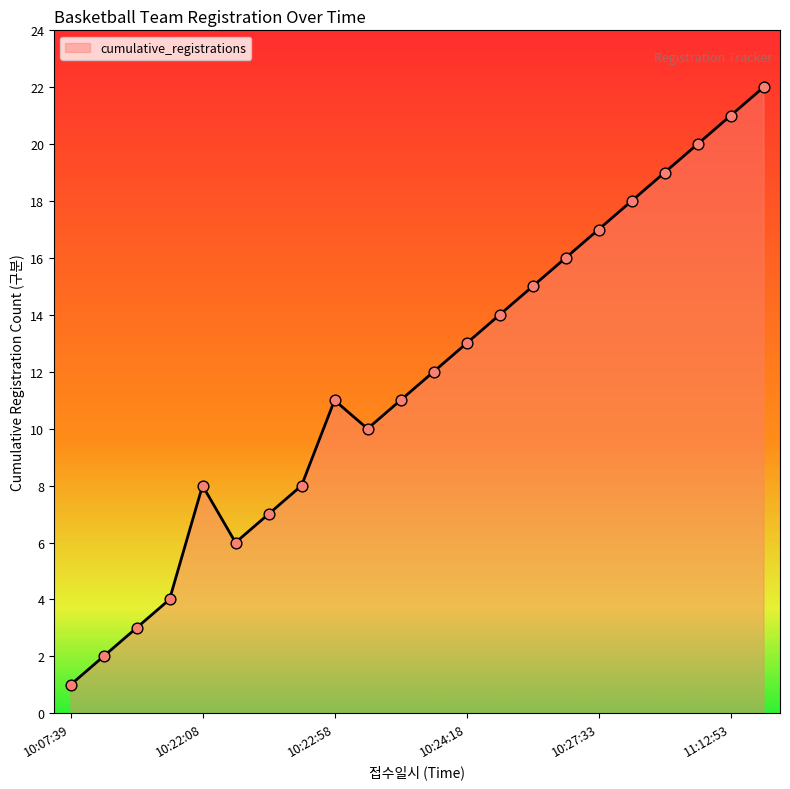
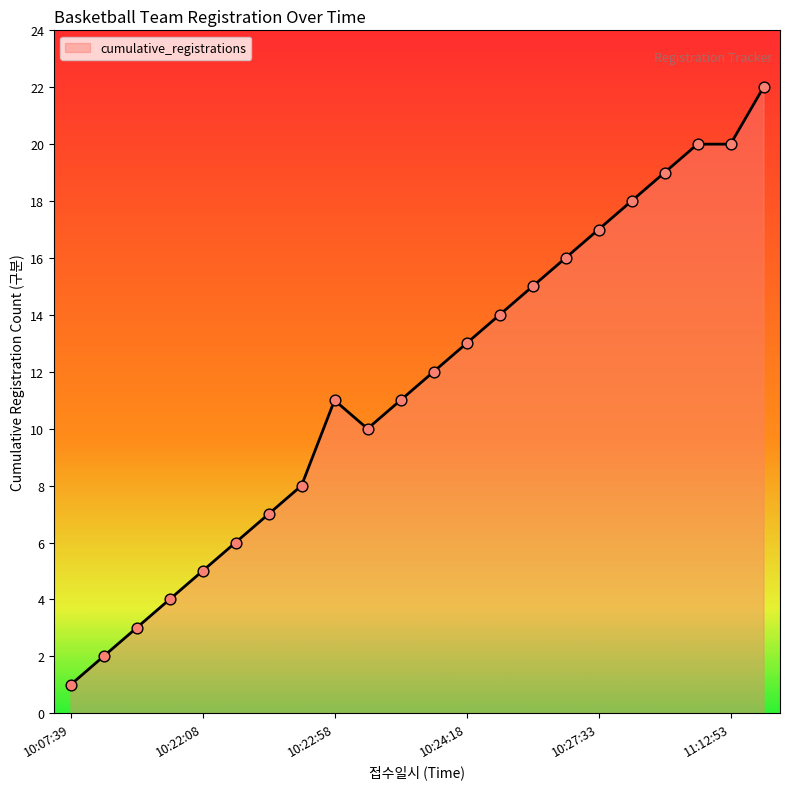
  {
    "10:07:39": 1,
-   "10:22:08": 8,
+   "10:22:08": 5,
    "10:22:58": 11,
    "10:24:18": 13,
-   "11:12:53": 21
+   "11:12:53": 20
  }
